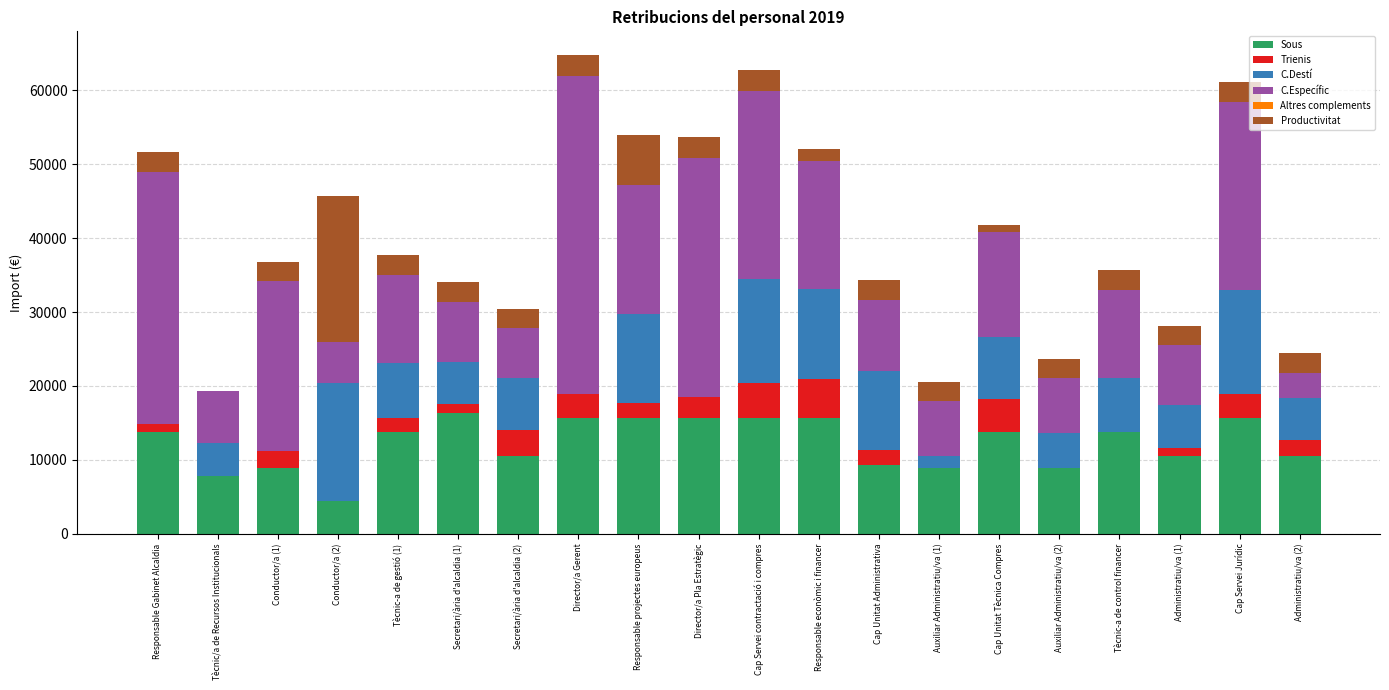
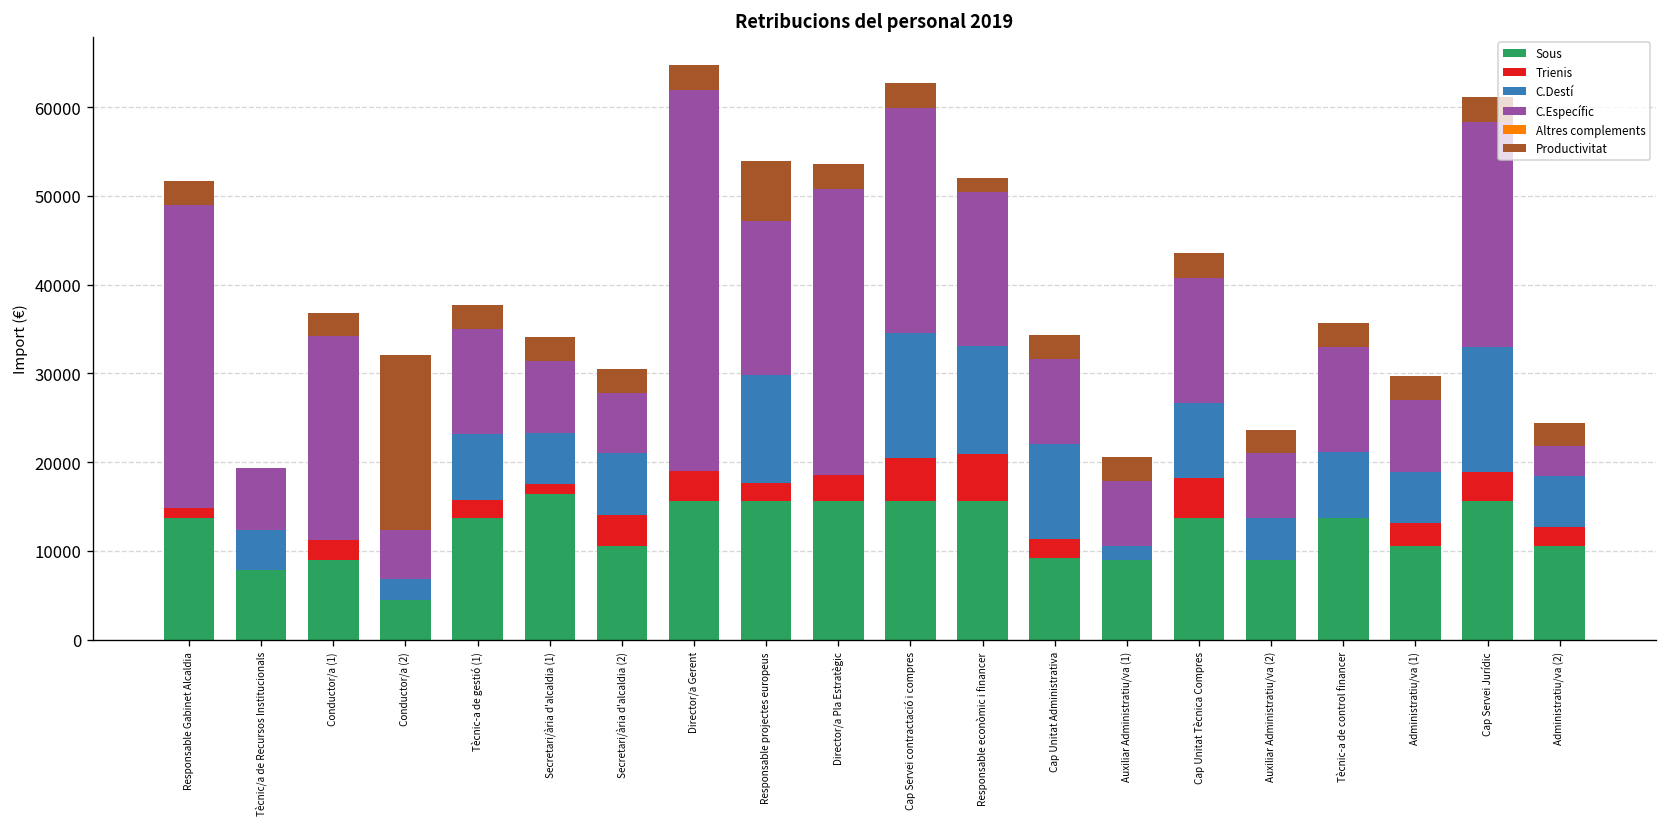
  {
    "Sous": {
      "Responsable Gabinet Alcaldia": 14000,
      "Tècnic/a de Recursos Institucionals": 8000,
      "Conductor/a (1)": 9000,
      "Conductor/a (2)": 4000,
      "Tècnic-a de gestió (1)": 14000,
      "Secretari/ària d'alcaldia (1)": 16000,
      "Secretari/ària d'alcaldia (2)": 11000,
      "Director/a Gerent": 16000,
      "Responsable projectes europeus": 16000,
      "Director/a Pla Estratègic": 16000,
      "Cap Servei contractació i compres": 16000,
      "Responsable econòmic i financer": 16000,
      "Cap Unitat Administrativa": 9000,
      "Auxiliar Administratiu/va (1)": 9000,
      "Cap Unitat Tècnica Compres": 14000,
      "Auxiliar Administratiu/va (2)": 9000,
      "Tècnic-a de control financer": 14000,
      "Administratiu/va (1)": 11000,
      "Cap Servei Jurídic": 16000,
      "Administratiu/va (2)": 11000
    },
    "Trienis": {
      "Responsable Gabinet Alcaldia": 1000,
      "Tècnic/a de Recursos Institucionals": 0,
      "Conductor/a (1)": 2000,
      "Conductor/a (2)": 0,
      "Tècnic-a de gestió (1)": 2000,
      "Secretari/ària d'alcaldia (1)": 1000,
      "Secretari/ària d'alcaldia (2)": 4000,
      "Director/a Gerent": 3000,
      "Responsable projectes europeus": 2000,
      "Director/a Pla Estratègic": 3000,
      "Cap Servei contractació i compres": 5000,
      "Responsable econòmic i financer": 5000,
      "Cap Unitat Administrativa": 2000,
      "Auxiliar Administratiu/va (1)": 0,
      "Cap Unitat Tècnica Compres": 4000,
      "Auxiliar Administratiu/va (2)": 0,
      "Tècnic-a de control financer": 0,
-     "Administratiu/va (1)": 1000,
+     "Administratiu/va (1)": 3000,
      "Cap Servei Jurídic": 3000,
      "Administratiu/va (2)": 2000
    },
    "C.Destí": {
      "Responsable Gabinet Alcaldia": 0,
      "Tècnic/a de Recursos Institucionals": 5000,
      "Conductor/a (1)": 0,
-     "Conductor/a (2)": 16000,
+     "Conductor/a (2)": 2000,
      "Tècnic-a de gestió (1)": 7000,
      "Secretari/ària d'alcaldia (1)": 6000,
      "Secretari/ària d'alcaldia (2)": 7000,
      "Director/a Gerent": 0,
      "Responsable projectes europeus": 12000,
      "Director/a Pla Estratègic": 0,
      "Cap Servei contractació i compres": 14000,
      "Responsable econòmic i financer": 12000,
      "Cap Unitat Administrativa": 11000,
      "Auxiliar Administratiu/va (1)": 2000,
      "Cap Unitat Tècnica Compres": 8000,
      "Auxiliar Administratiu/va (2)": 5000,
      "Tècnic-a de control financer": 7000,
      "Administratiu/va (1)": 6000,
      "Cap Servei Jurídic": 14000,
      "Administratiu/va (2)": 6000
    },
    "Productivitat": {
      "Responsable Gabinet Alcaldia": 3000,
      "Tècnic/a de Recursos Institucionals": 0,
      "Conductor/a (1)": 3000,
      "Conductor/a (2)": 20000,
      "Tècnic-a de gestió (1)": 3000,
      "Secretari/ària d'alcaldia (1)": 3000,
      "Secretari/ària d'alcaldia (2)": 3000,
      "Director/a Gerent": 3000,
      "Responsable projectes europeus": 7000,
      "Director/a Pla Estratègic": 3000,
      "Cap Servei contractació i compres": 3000,
      "Responsable econòmic i financer": 2000,
      "Cap Unitat Administrativa": 3000,
      "Auxiliar Administratiu/va (1)": 3000,
-     "Cap Unitat Tècnica Compres": 1000,
+     "Cap Unitat Tècnica Compres": 3000,
      "Auxiliar Administratiu/va (2)": 3000,
      "Tècnic-a de control financer": 3000,
      "Administratiu/va (1)": 3000,
      "Cap Servei Jurídic": 3000,
      "Administratiu/va (2)": 3000
    }
  }
